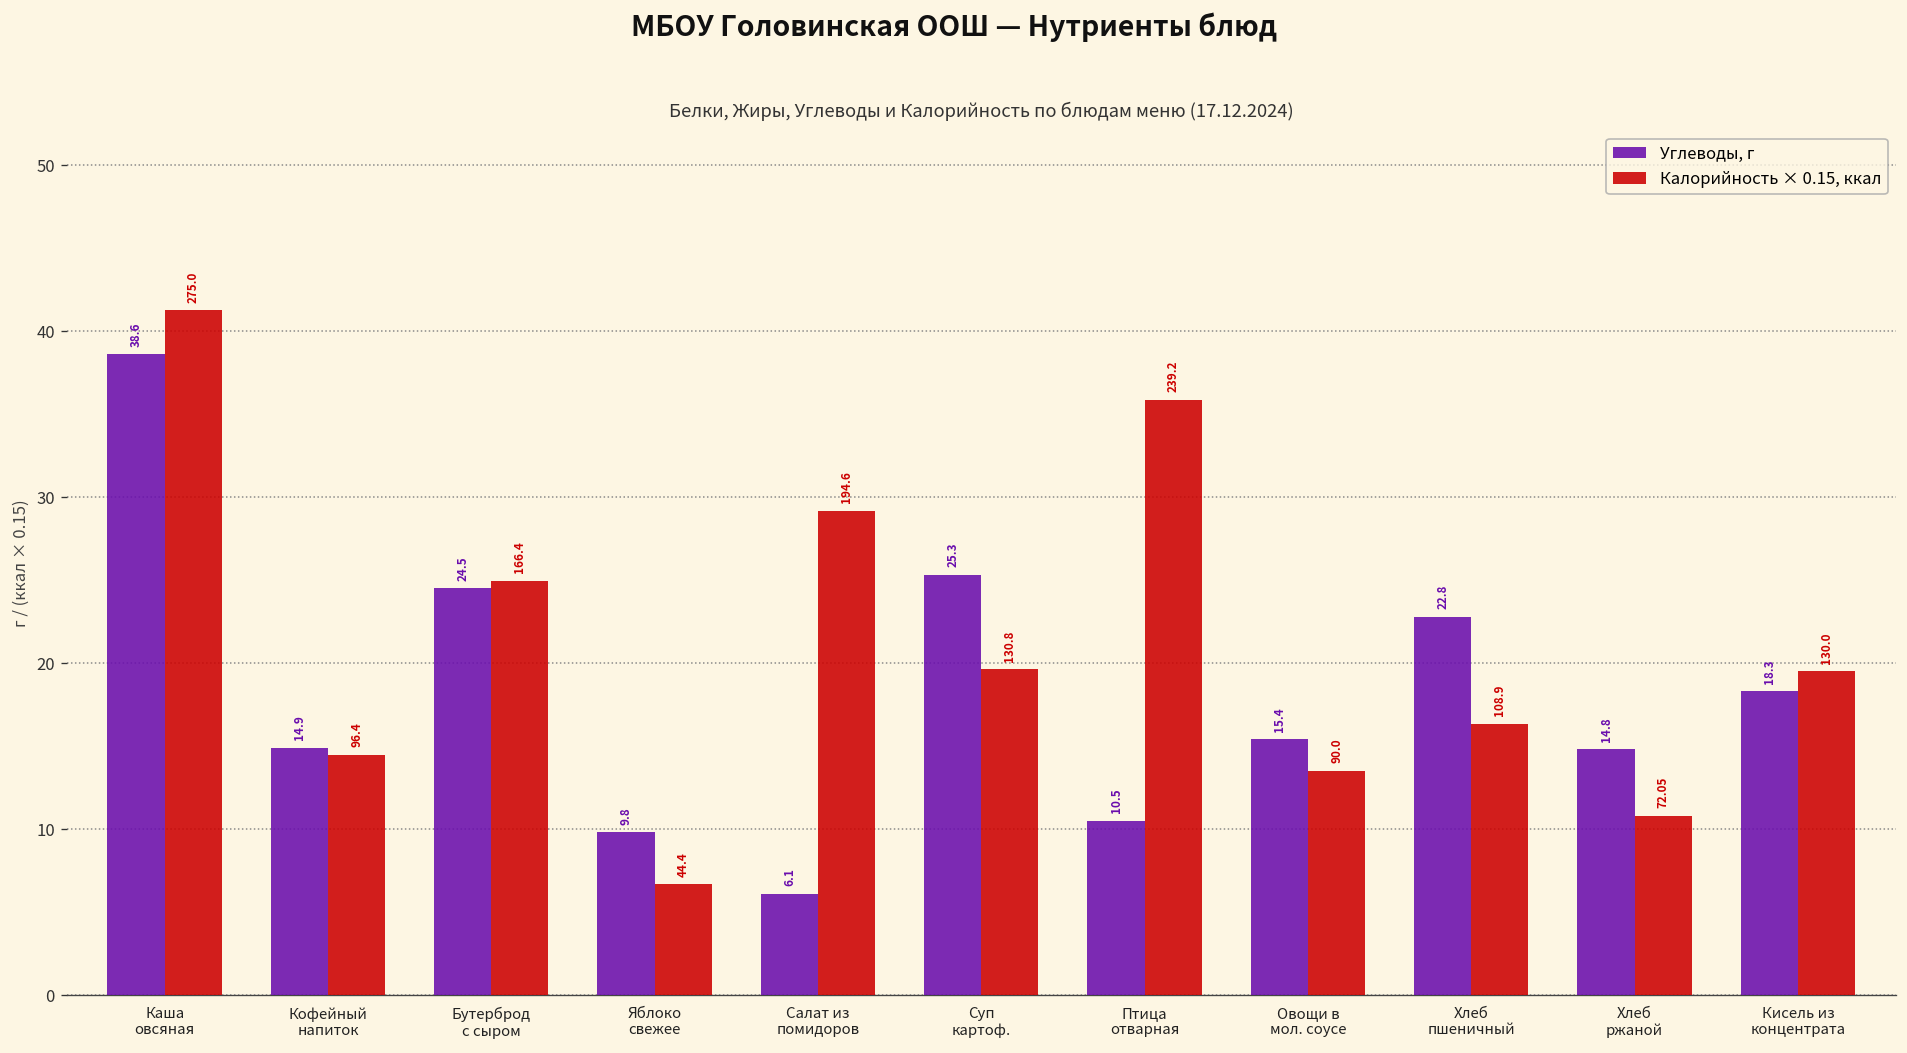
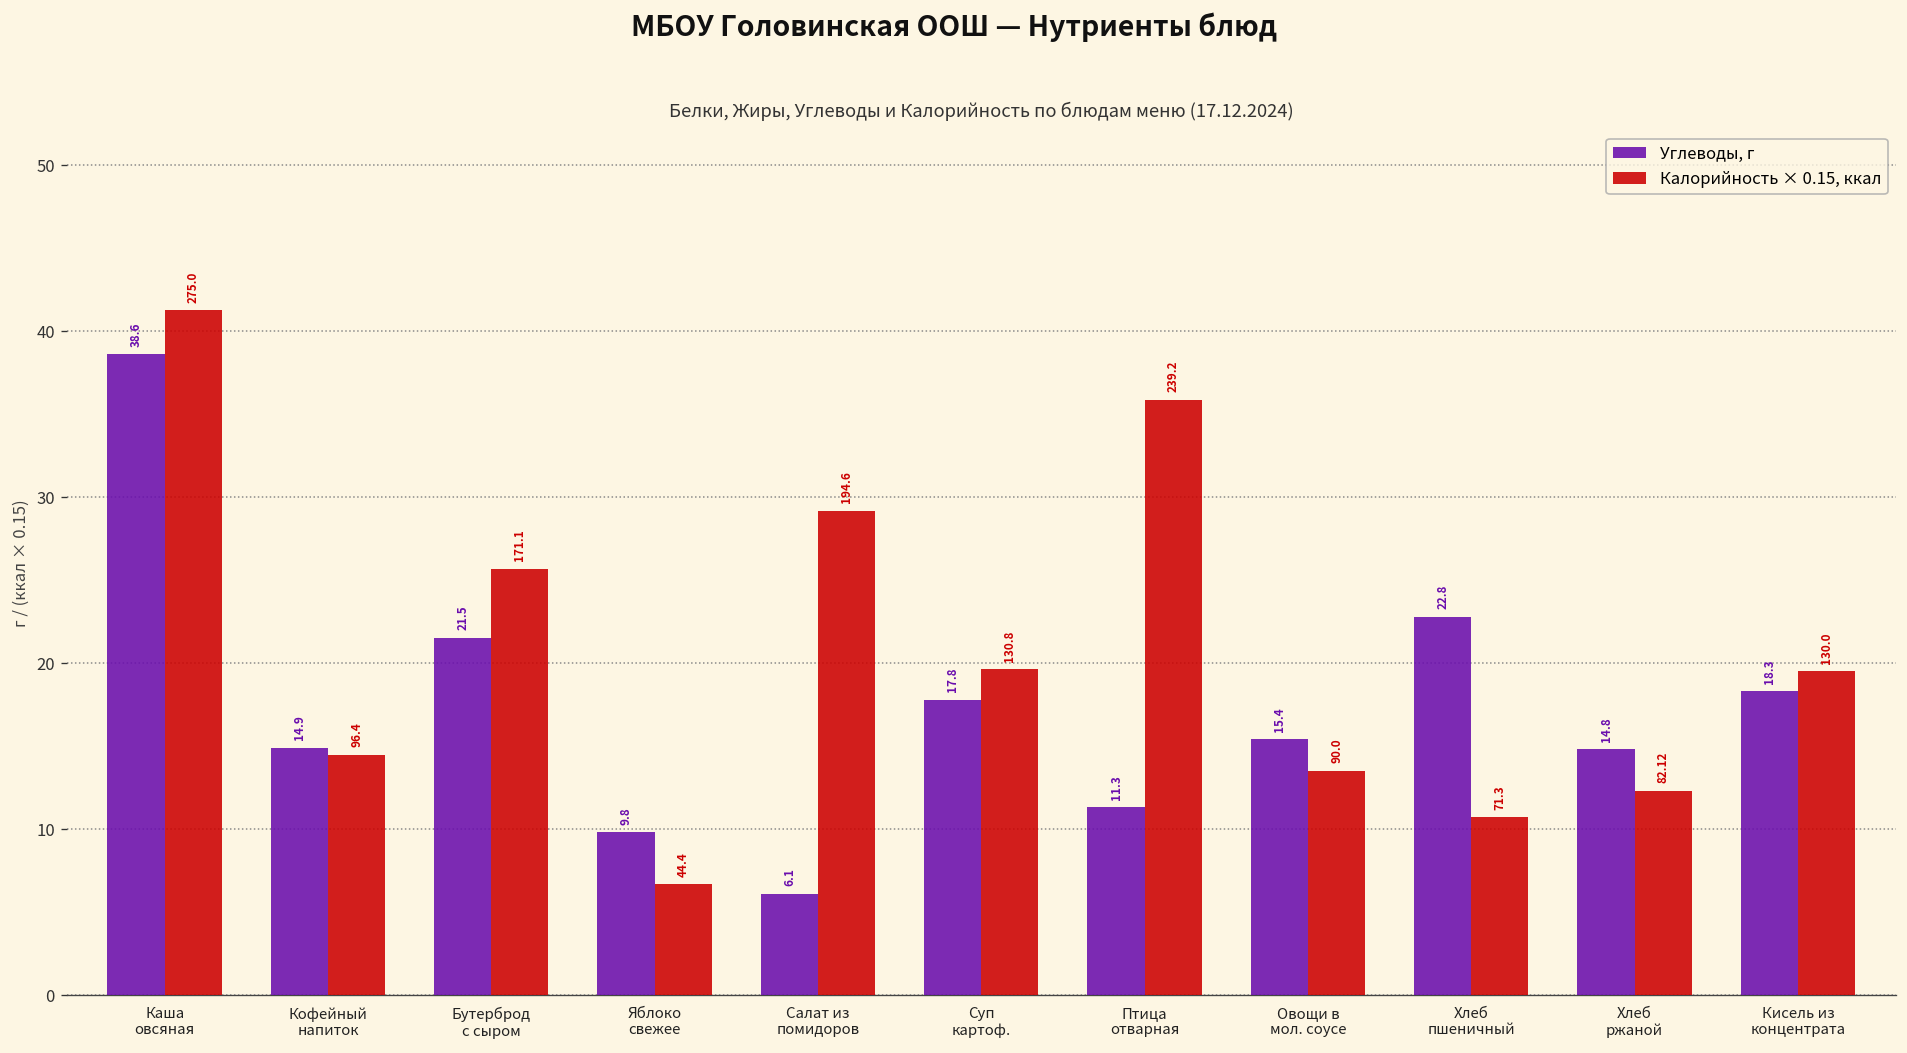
  {
    "Углеводы, г": {
      "Каша овсяная": 38.6,
      "Кофейный напиток": 14.9,
-     "Бутерброд с сыром": 24.5,
+     "Бутерброд с сыром": 21.5,
      "Яблоко свежее": 9.8,
      "Салат из помидоров": 6.1,
-     "Суп картоф.": 25.3,
-     "Птица отварная": 10.5,
+     "Суп картоф.": 17.8,
+     "Птица отварная": 11.3,
      "Овощи в мол. соусе": 15.4,
      "Хлеб пшеничный": 22.8,
      "Хлеб ржаной": 14.8,
      "Кисель из концентрата": 18.3
    },
    "Калорийность × 0.15, ккал": {
-     "Бутерброд с сыром": 166.4,
-     "Хлеб пшеничный": 108.9,
-     "Хлеб ржаной": 72.05
+     "Бутерброд с сыром": 171.1,
+     "Хлеб пшеничный": 71.3,
+     "Хлеб ржаной": 82.12
    }
  }
